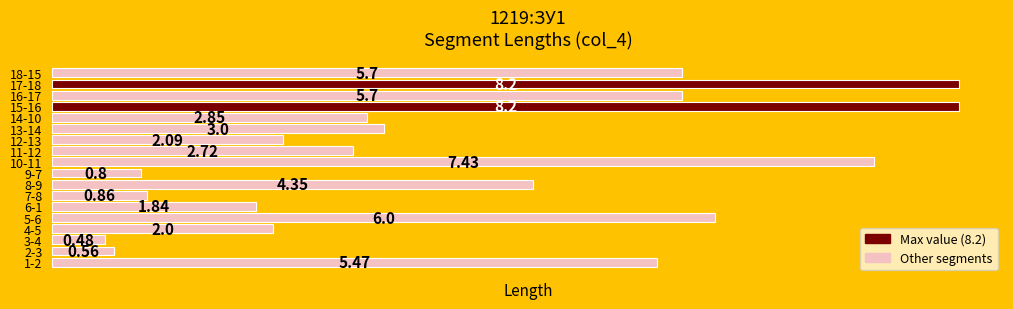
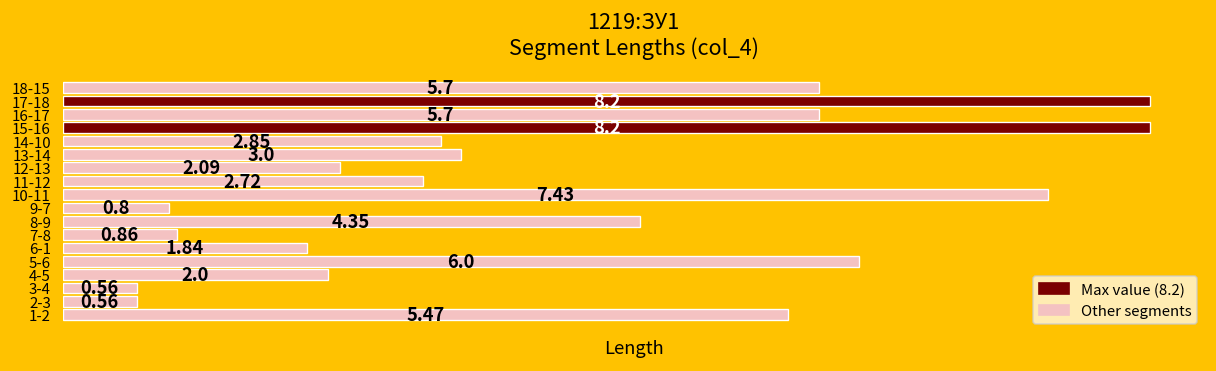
  {
    "18-15": 5.7,
    "17-18": 8.2,
    "16-17": 5.7,
    "15-16": 8.2,
    "12-13": 2.09,
    "11-12": 2.72,
    "10-11": 7.43,
    "9-7": 0.8,
    "8-9": 4.35,
    "7-8": 0.86,
    "6-1": 1.84,
    "5-6": 6.0,
    "4-5": 2.0,
-   "3-4": 0.48,
+   "3-4": 0.56,
    "1-2": 5.47
  }
